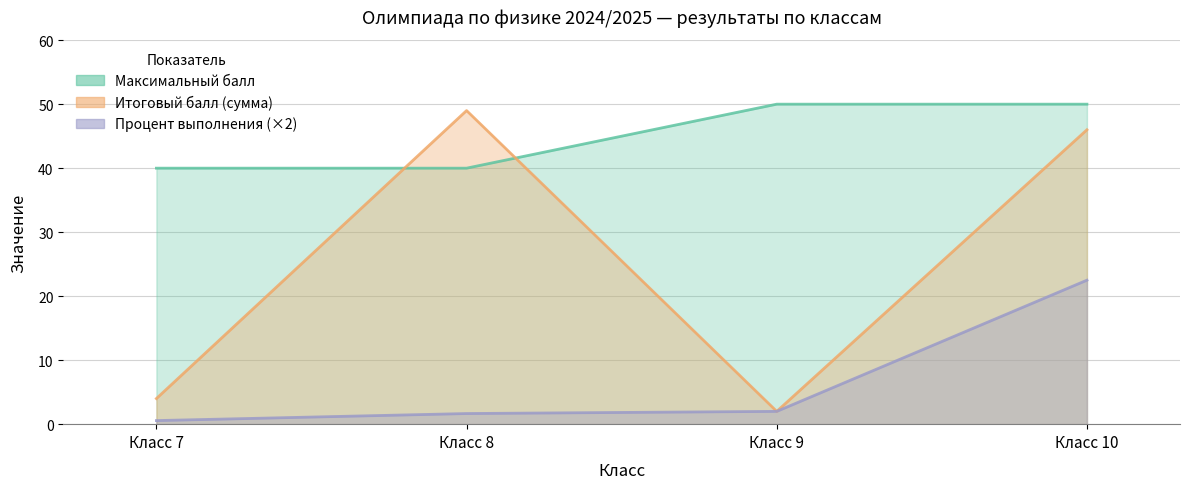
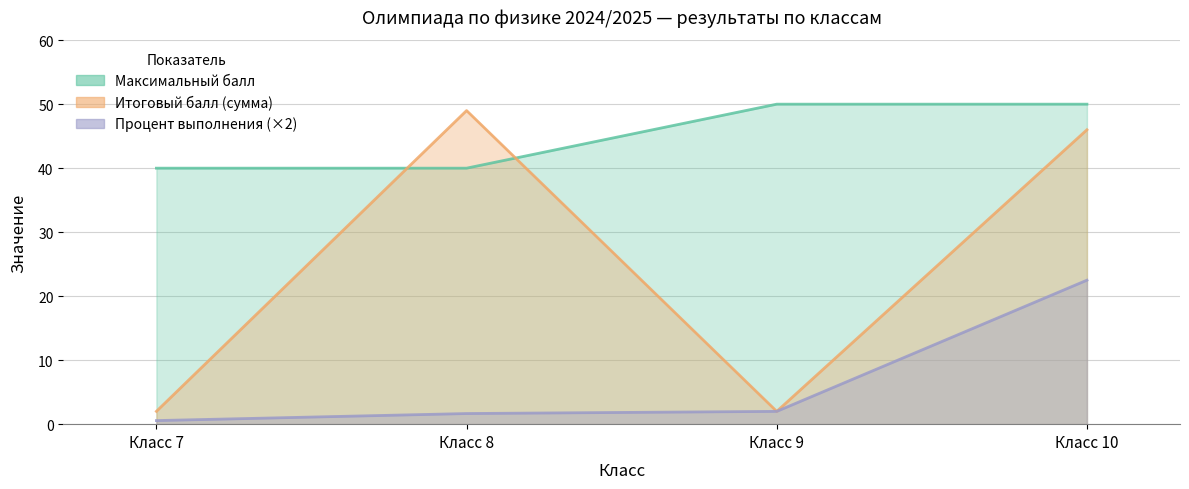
  {
    "Итоговый балл (сумма)": {
-     "Класс 7": 4,
+     "Класс 7": 2,
      "Класс 8": 49,
      "Класс 10": 46
    }
  }
